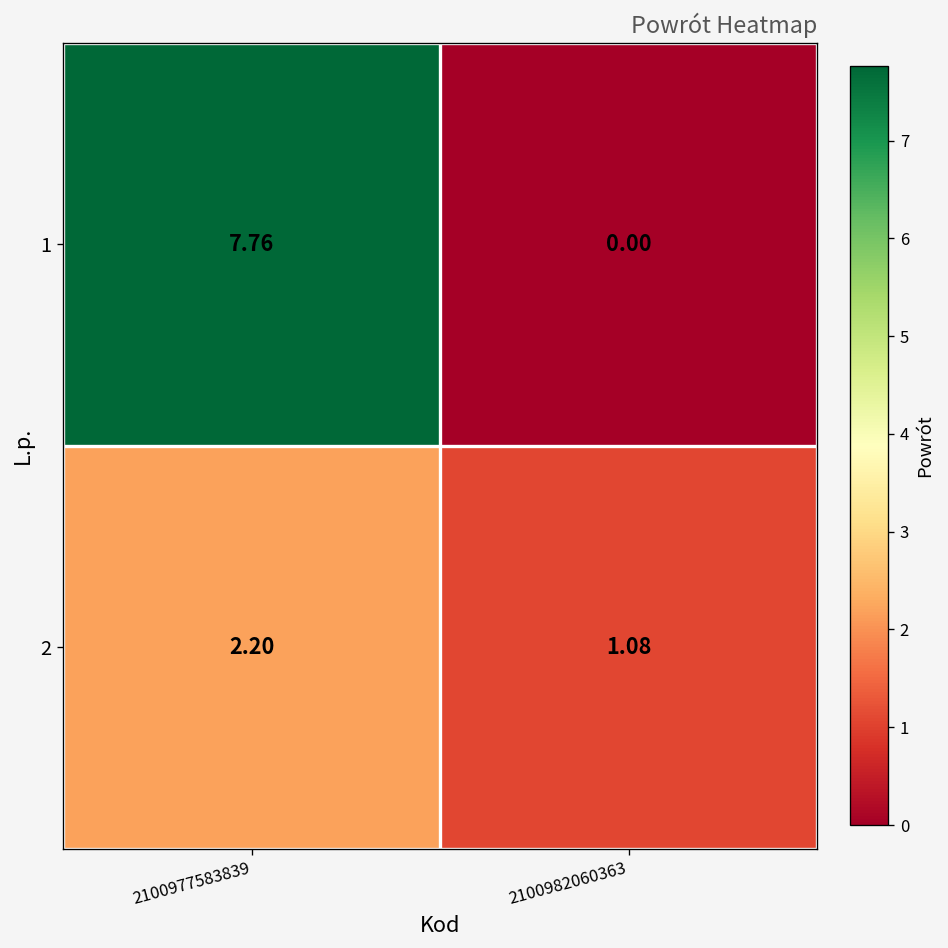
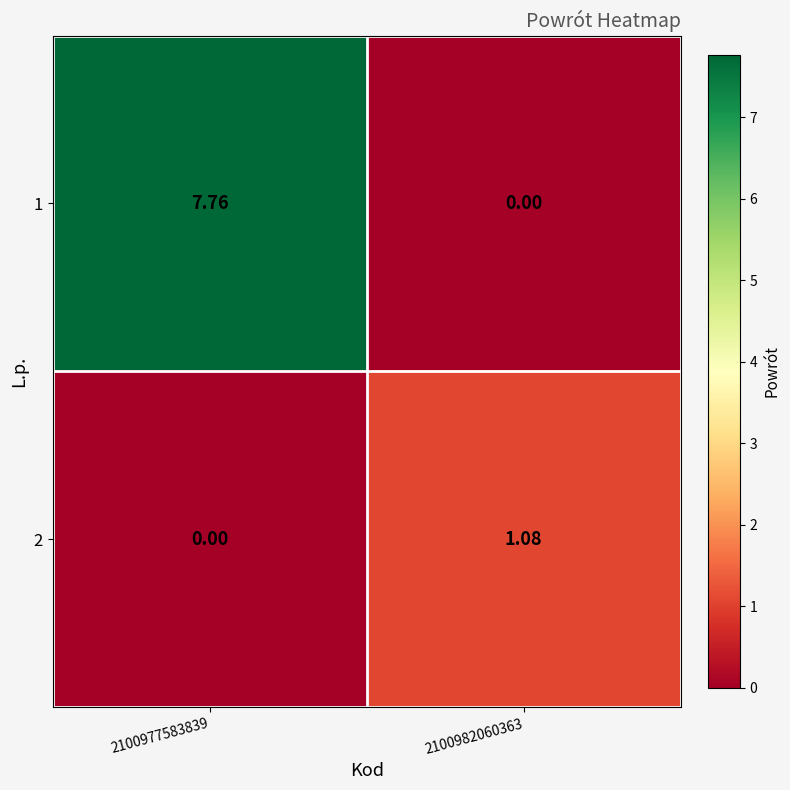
  {
    "1": {
      "2100977583839": 7.76,
      "2100982060363": 0.00
    },
    "2": {
-     "2100977583839": 2.20,
+     "2100977583839": 0.00,
      "2100982060363": 1.08
    }
  }
